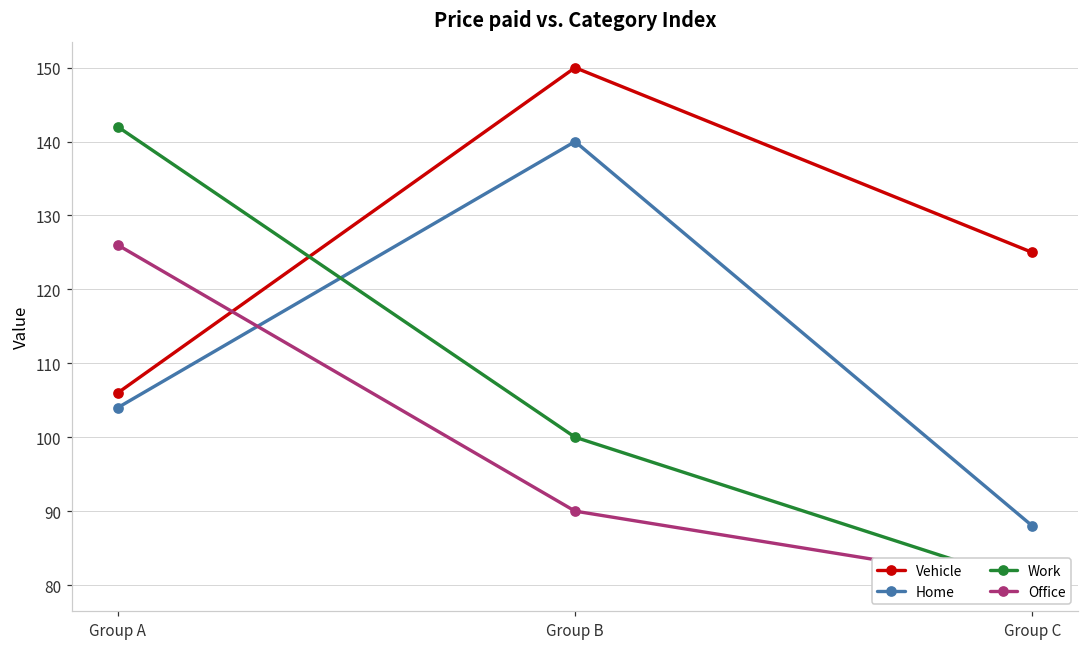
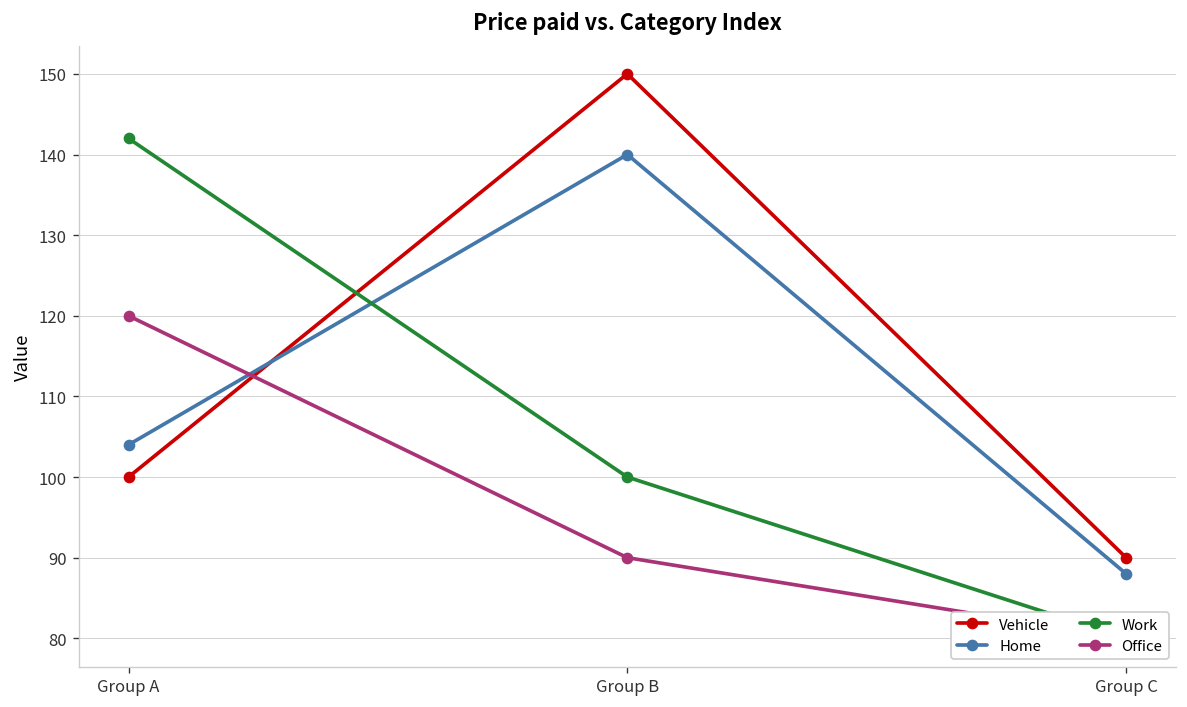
  {
    "Vehicle": {
-     "Group A": 106,
+     "Group A": 100,
      "Group B": 150,
-     "Group C": 125
+     "Group C": 90
    },
    "Home": {
      "Group A": 104,
      "Group B": 140,
      "Group C": 88
    },
    "Work": {
      "Group A": 142,
      "Group B": 100
    },
    "Office": {
-     "Group A": 126,
+     "Group A": 120,
      "Group B": 90
    }
  }
